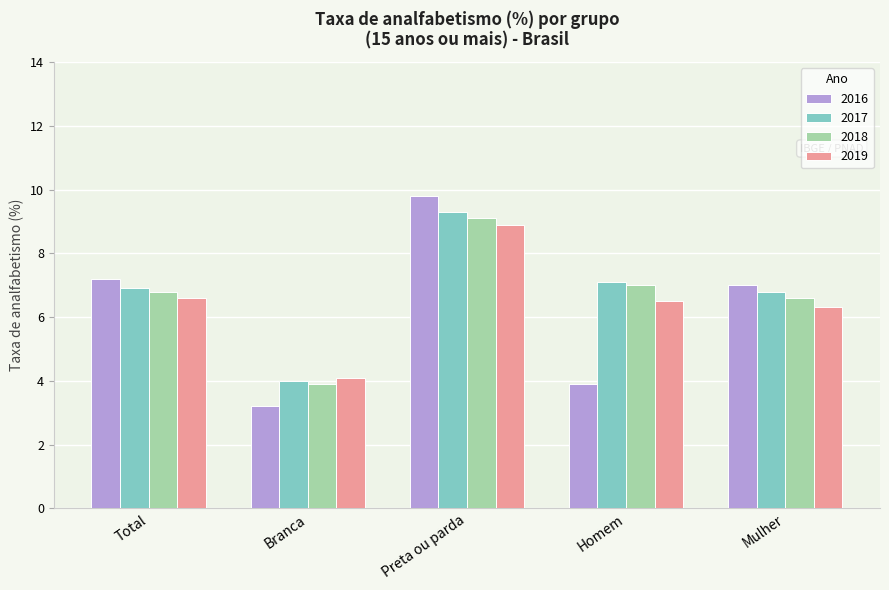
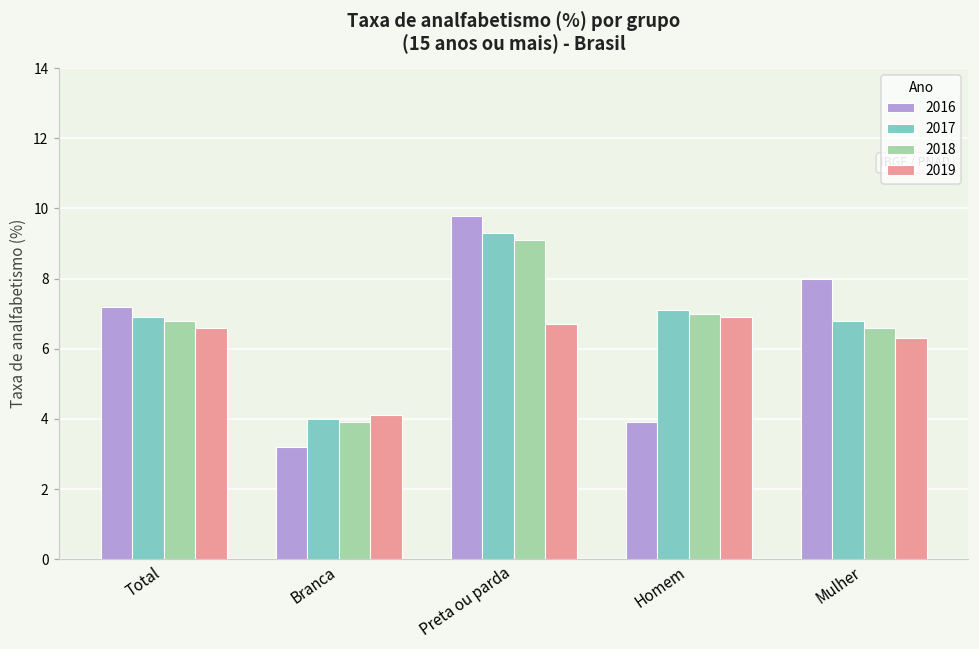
  {
    "2016": {
      "Total": 7.2,
      "Branca": 3.2,
      "Preta ou parda": 9.8,
      "Homem": 3.9,
-     "Mulher": 7
+     "Mulher": 8
    },
    "2019": {
      "Total": 6.6,
      "Branca": 4.1,
-     "Preta ou parda": 8.9,
-     "Homem": 6.5,
+     "Preta ou parda": 6.7,
+     "Homem": 6.9,
      "Mulher": 6.3
    }
  }
